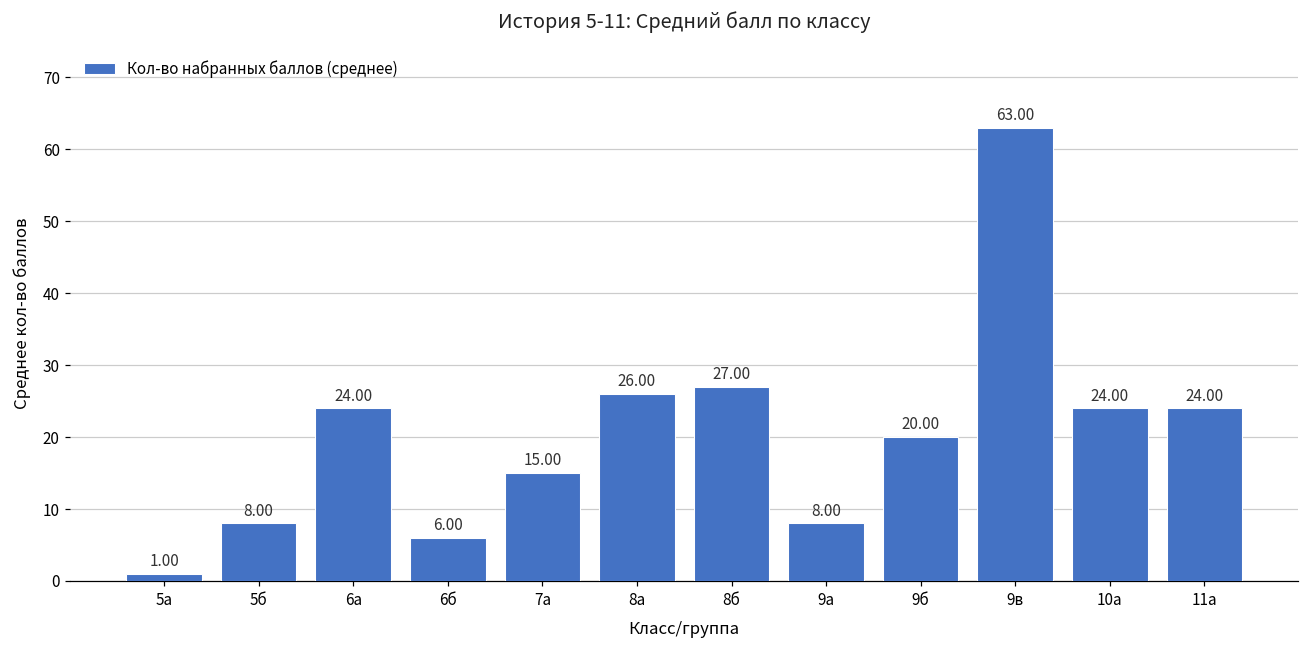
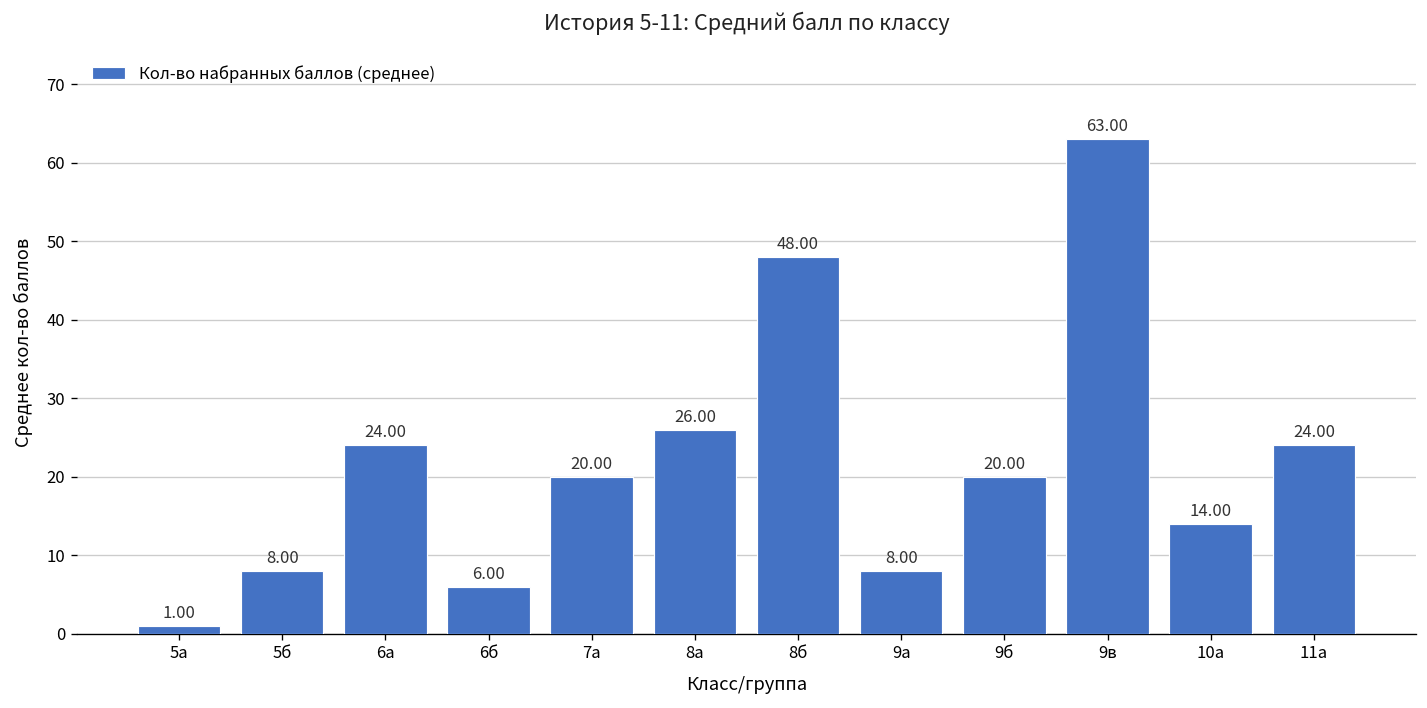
  {
    "5а": 1.00,
    "5б": 8.00,
    "6а": 24.00,
    "6б": 6.00,
-   "7а": 15.00,
+   "7а": 20.00,
    "8а": 26.00,
-   "8б": 27.00,
+   "8б": 48.00,
    "9а": 8.00,
    "9б": 20.00,
    "9в": 63.00,
-   "10а": 24.00,
+   "10а": 14.00,
    "11а": 24.00
  }
